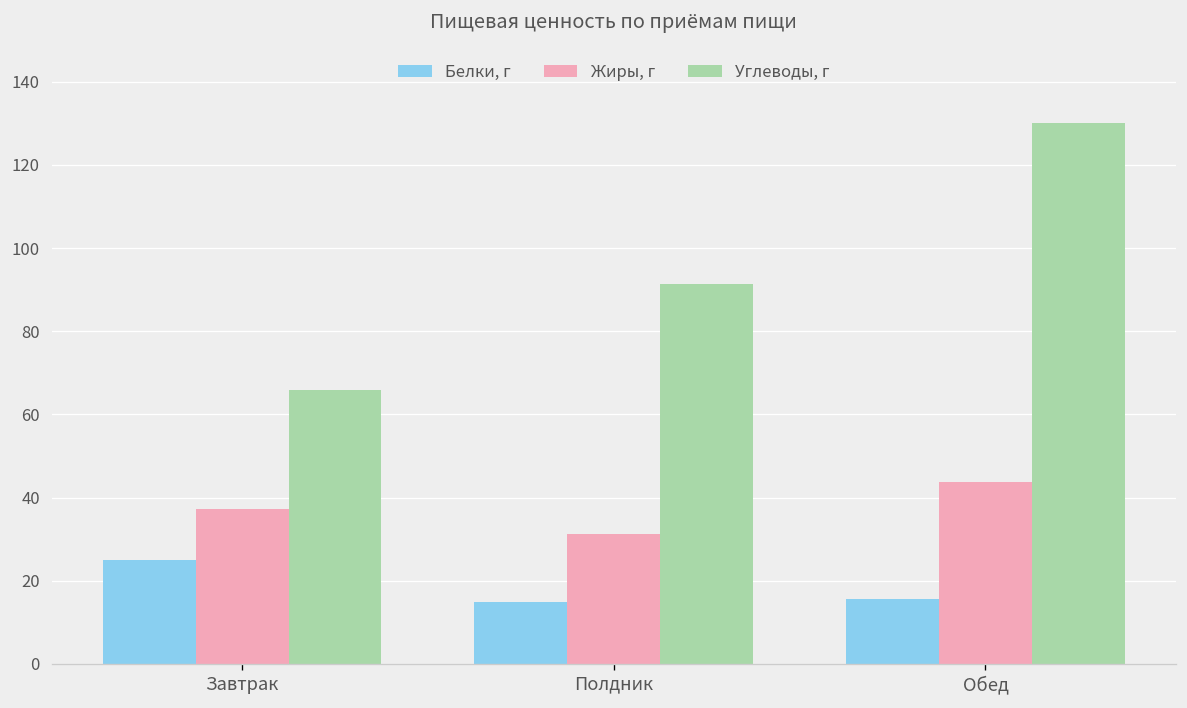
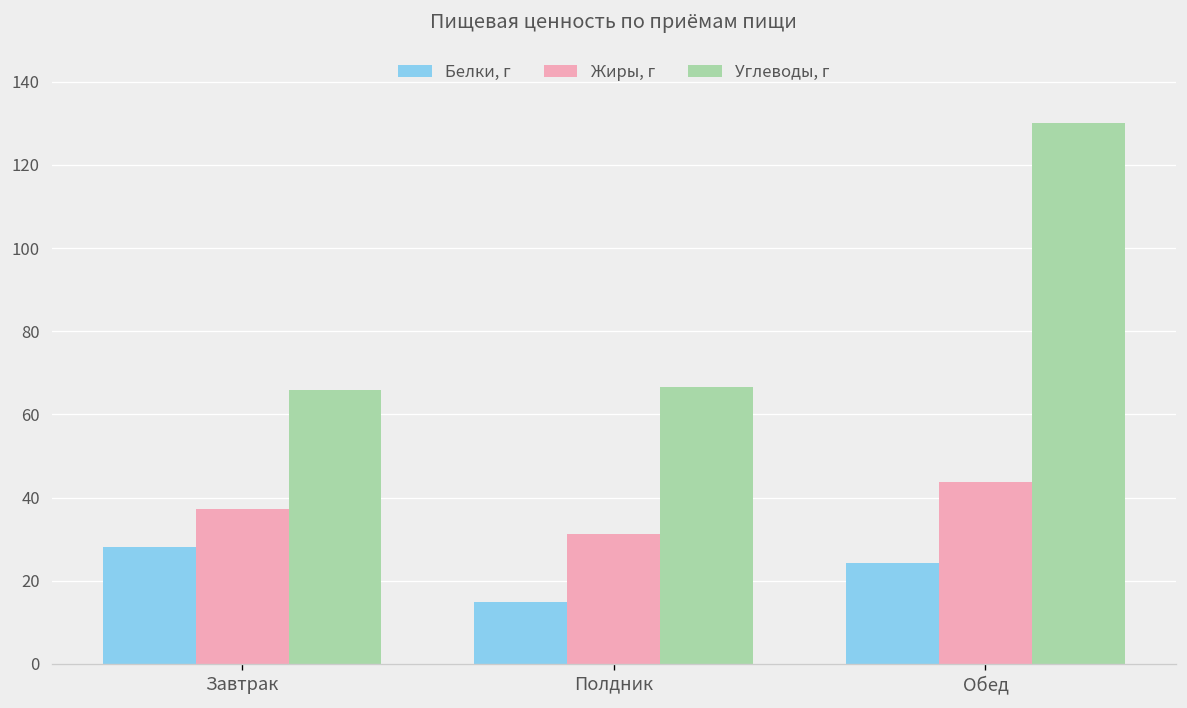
  {
    "Белки, г": {
-     "Завтрак": 25,
+     "Завтрак": 28,
      "Полдник": 15,
-     "Обед": 16
+     "Обед": 24
    },
    "Жиры, г": {
      "Завтрак": 37,
      "Полдник": 31,
      "Обед": 44
    },
    "Углеводы, г": {
      "Завтрак": 66,
-     "Полдник": 91,
+     "Полдник": 67,
      "Обед": 130
    }
  }
